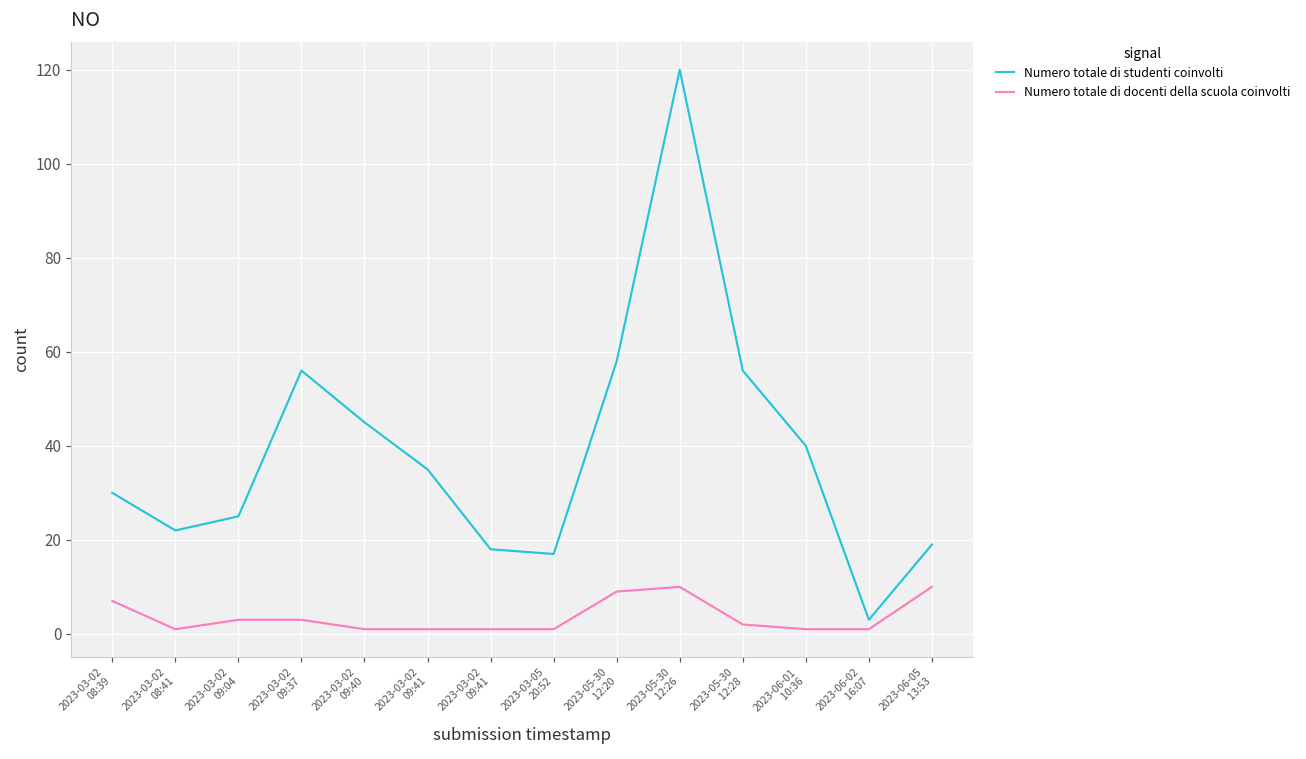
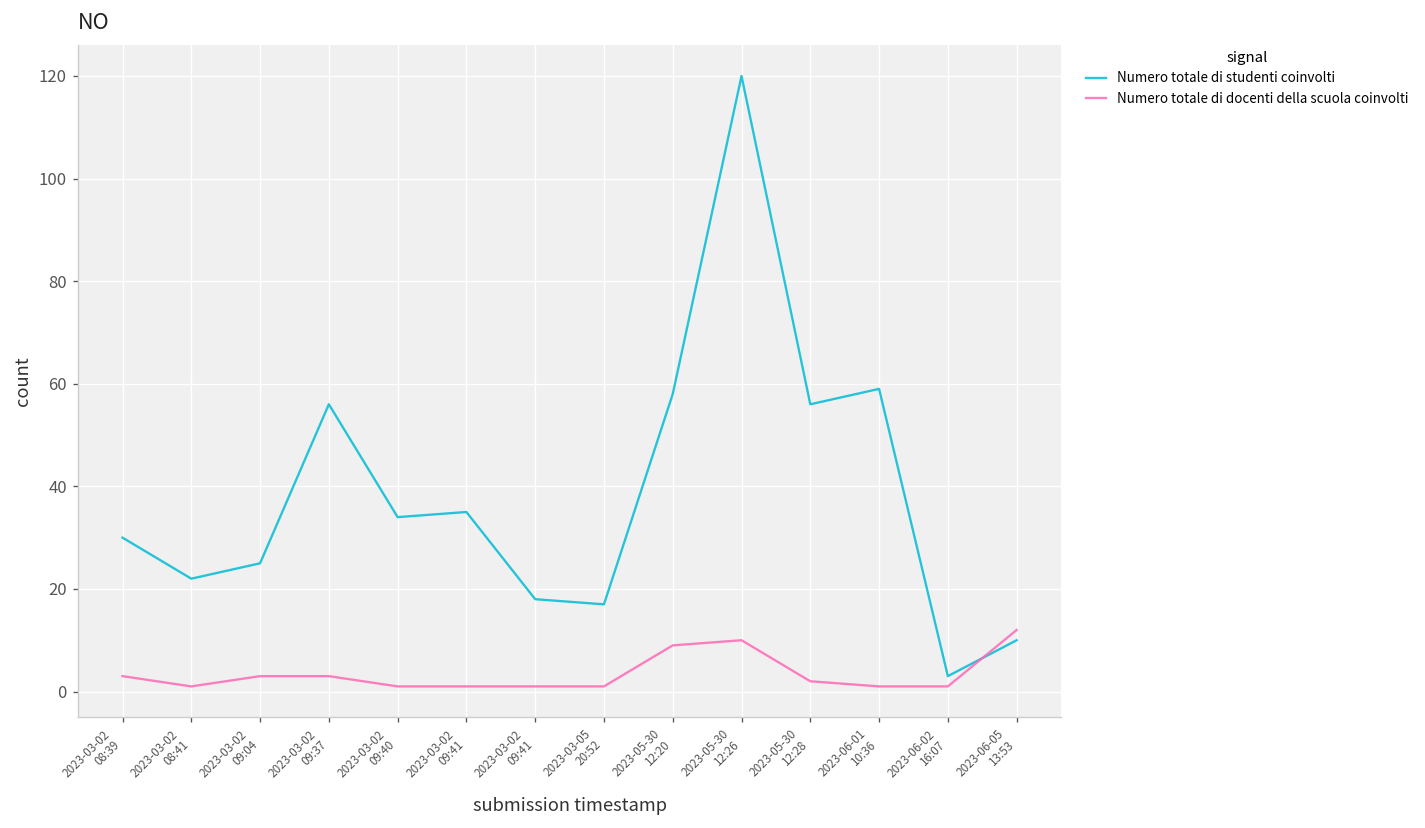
  {
    "Numero totale di studenti coinvolti": {
      "2023-03-02 08:39": 30,
      "2023-03-02 08:41": 22,
      "2023-03-02 09:04": 25,
      "2023-03-02 09:37": 56,
-     "2023-03-02 09:40": 45,
+     "2023-03-02 09:40": 34,
      "2023-03-05 20:52": 17,
      "2023-05-30 12:20": 58,
      "2023-05-30 12:26": 120,
      "2023-05-30 12:28": 56,
-     "2023-06-01 10:36": 40,
+     "2023-06-01 10:36": 59,
      "2023-06-02 16:07": 3,
-     "2023-06-05 13:53": 19
+     "2023-06-05 13:53": 10
    },
    "Numero totale di docenti della scuola coinvolti": {
-     "2023-03-02 08:39": 7,
+     "2023-03-02 08:39": 3,
      "2023-03-02 08:41": 1,
      "2023-03-02 09:04": 3,
      "2023-03-02 09:37": 3,
      "2023-03-02 09:40": 1,
      "2023-03-05 20:52": 1,
      "2023-05-30 12:20": 9,
      "2023-05-30 12:26": 10,
      "2023-05-30 12:28": 2,
      "2023-06-01 10:36": 1,
      "2023-06-02 16:07": 1,
-     "2023-06-05 13:53": 10
+     "2023-06-05 13:53": 12
    }
  }
